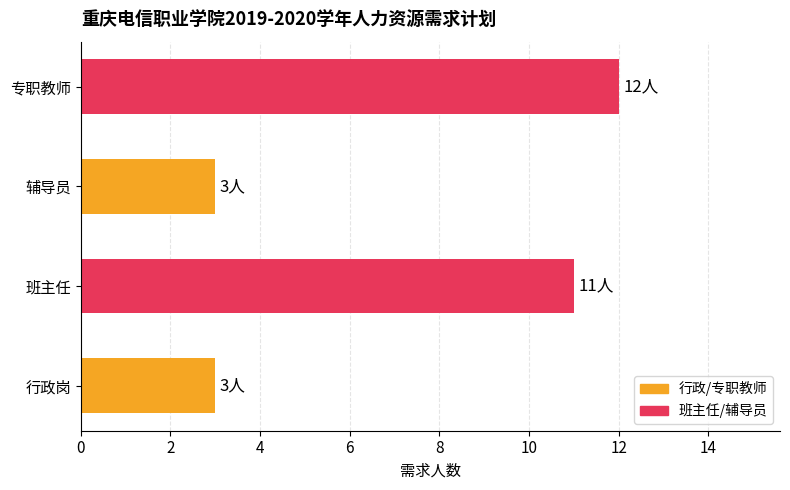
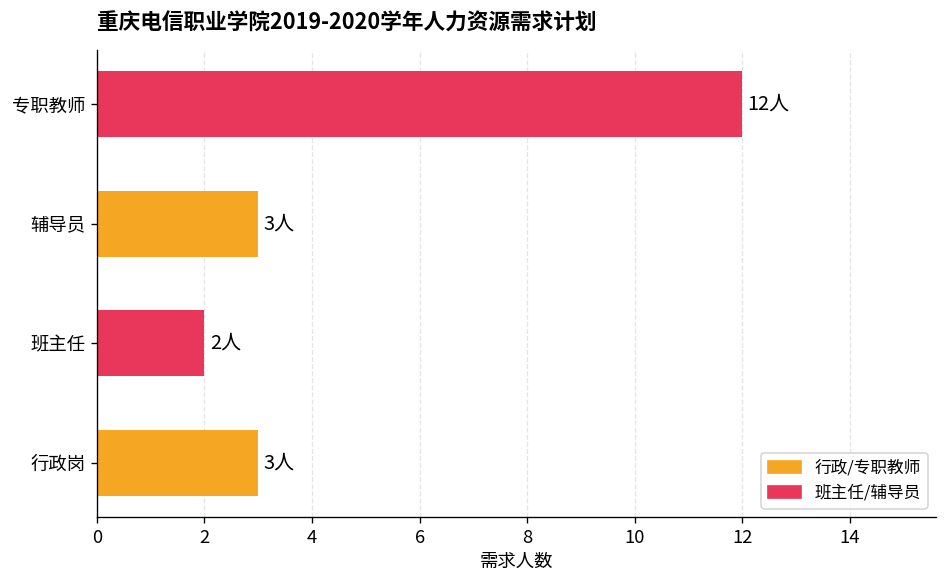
  {
    "专职教师": "12人",
    "辅导员": "3人",
-   "班主任": "11人",
+   "班主任": "2人",
    "行政岗": "3人"
  }
